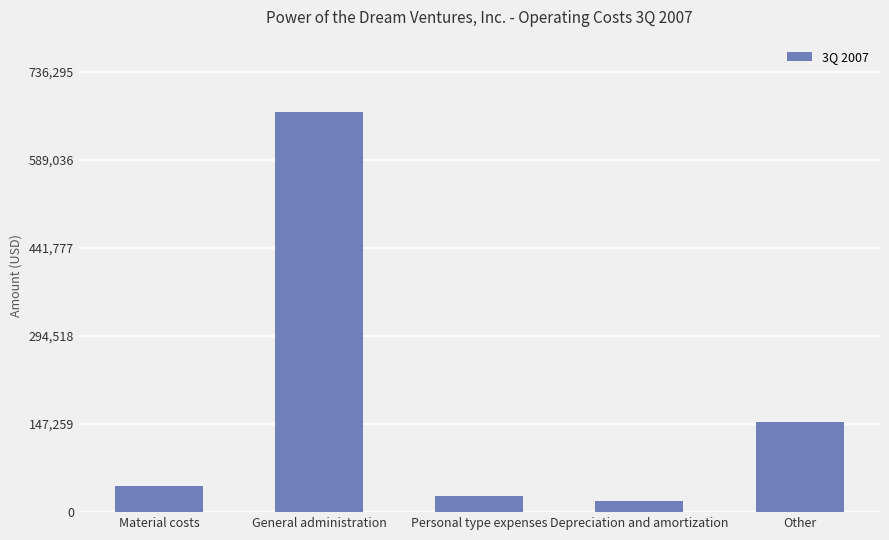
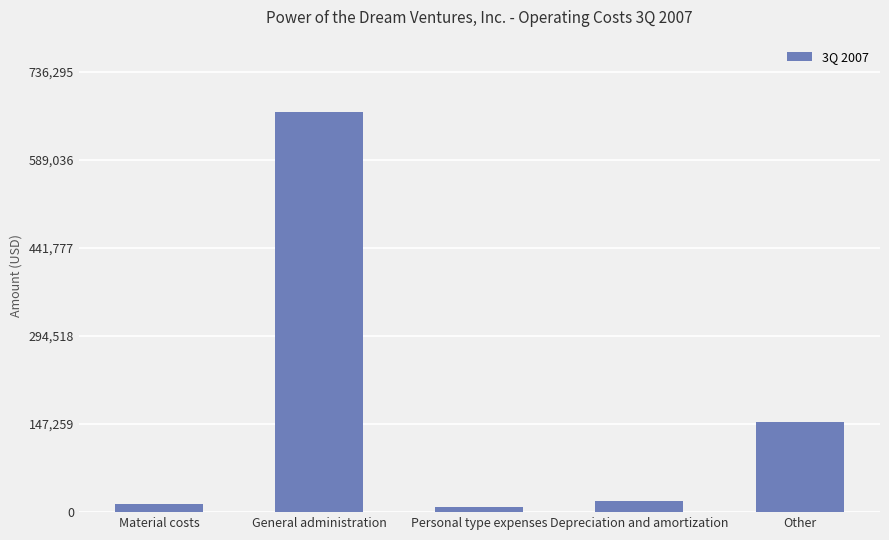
  {
-   "Material costs": "40,000",
+   "Material costs": "10,000",
    "General administration": "670,000",
-   "Personal type expenses": "30,000",
+   "Personal type expenses": "10,000",
    "Depreciation and amortization": "20,000",
    "Other": "150,000"
  }
